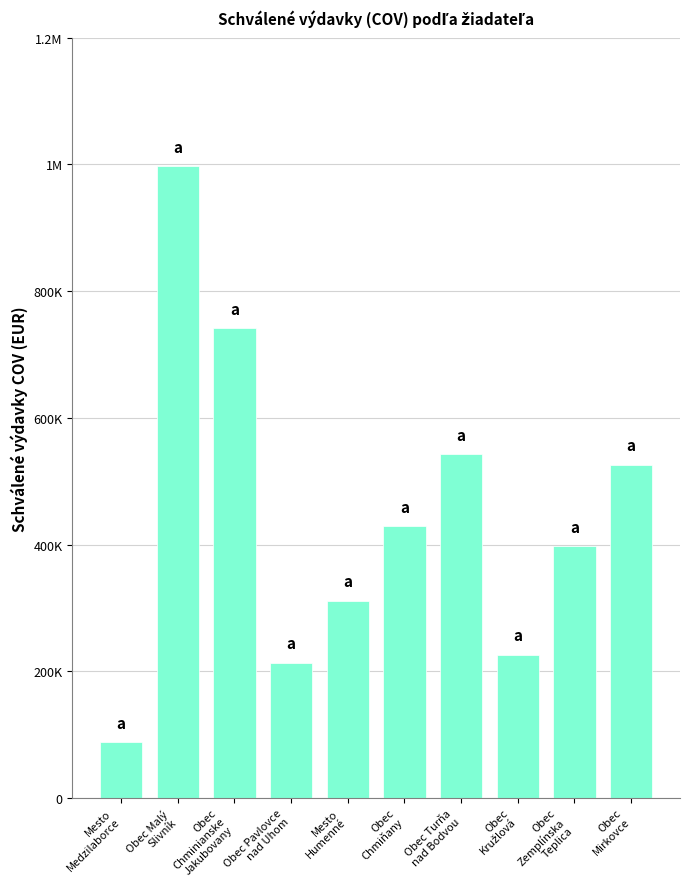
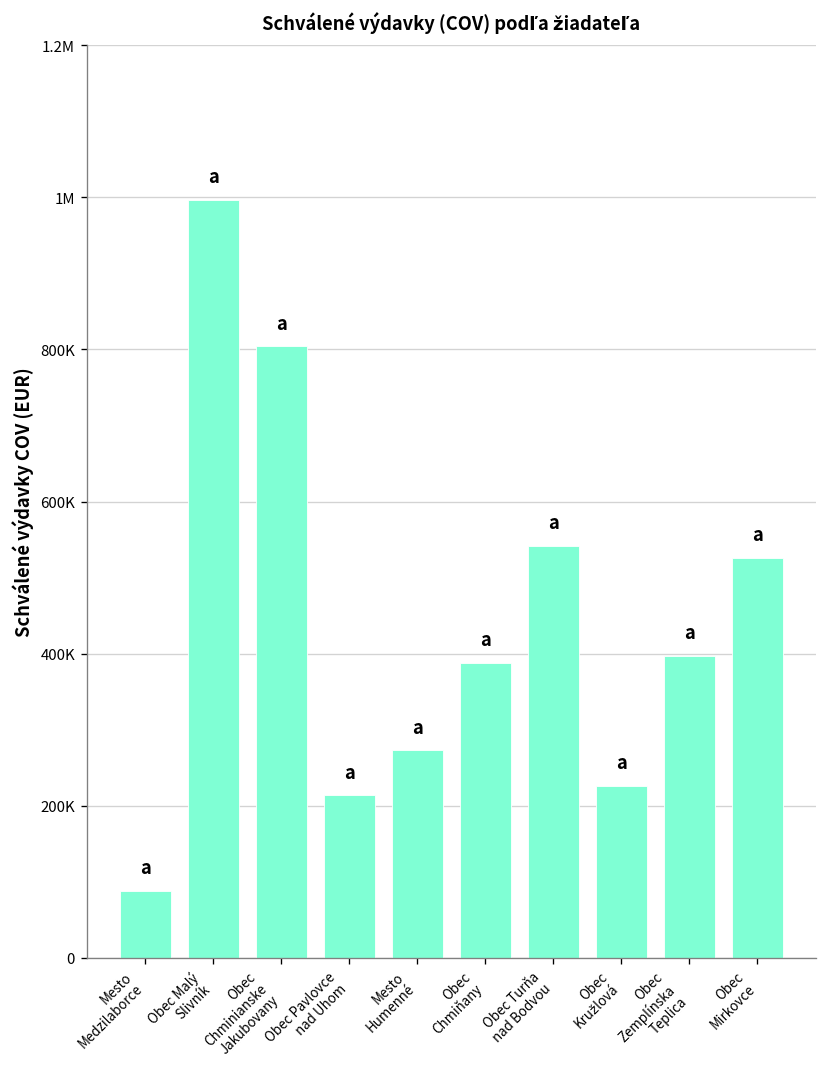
  {
    "Mesto Medzilaborce": 90000,
    "Obec Malý Slivník": 1000000,
-   "Obec Chminianske Jakubovany": 740000,
+   "Obec Chminianske Jakubovany": 800000,
    "Obec Pavlovce nad Uhom": 210000,
-   "Mesto Humenné": 310000,
-   "Obec Chmiňany": 430000,
+   "Mesto Humenné": 270000,
+   "Obec Chmiňany": 390000,
    "Obec Turňa nad Bodvou": 540000,
    "Obec Kružlová": 230000,
    "Obec Zemplínska Teplica": 400000,
    "Obec Mirkovce": 530000
  }
